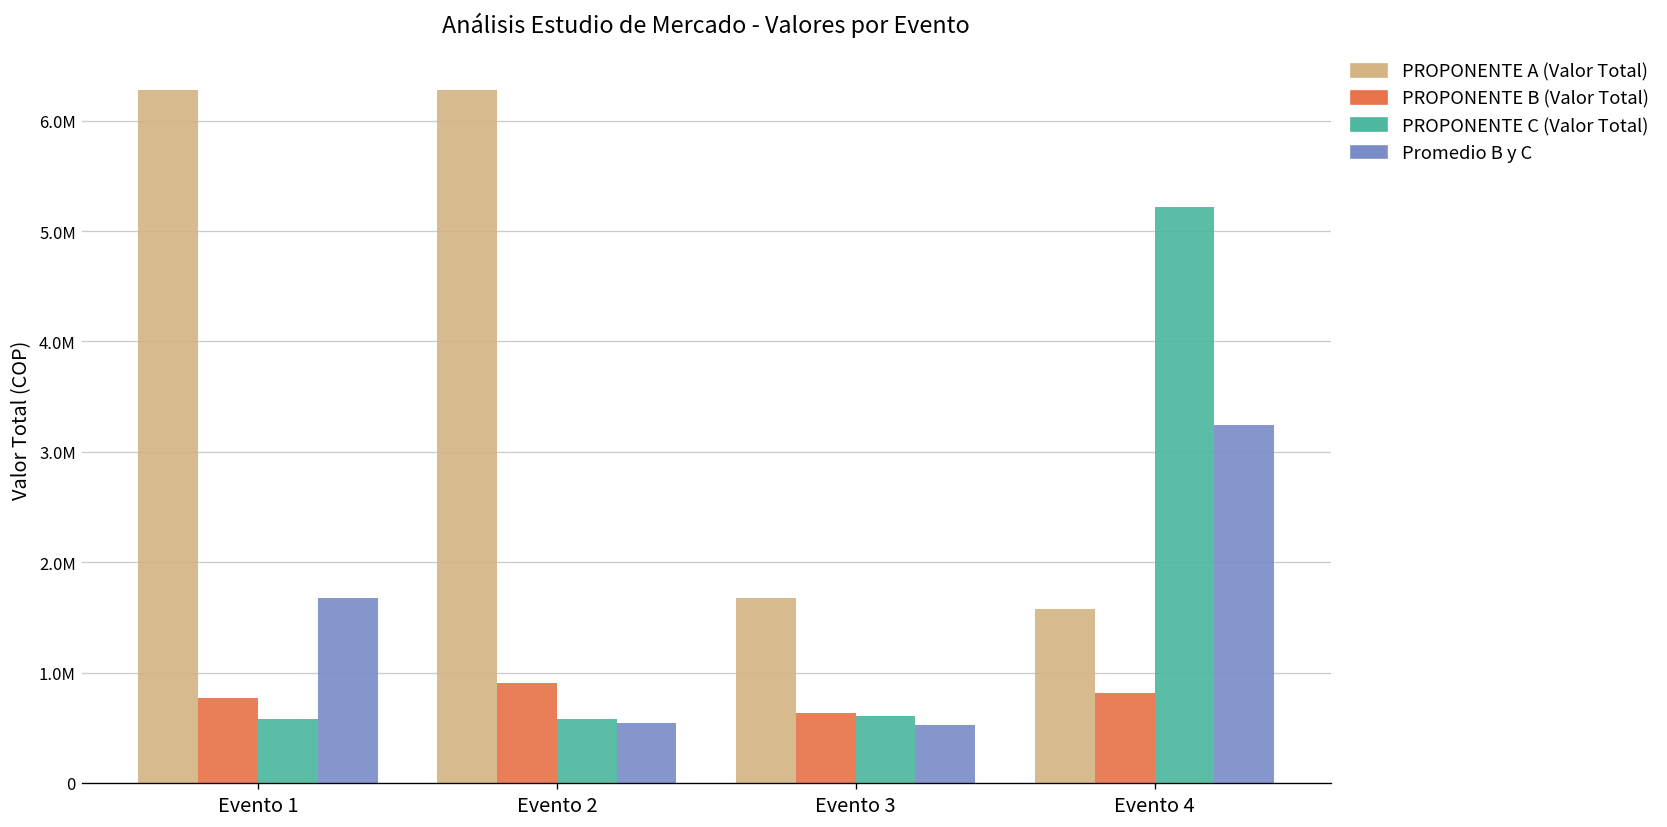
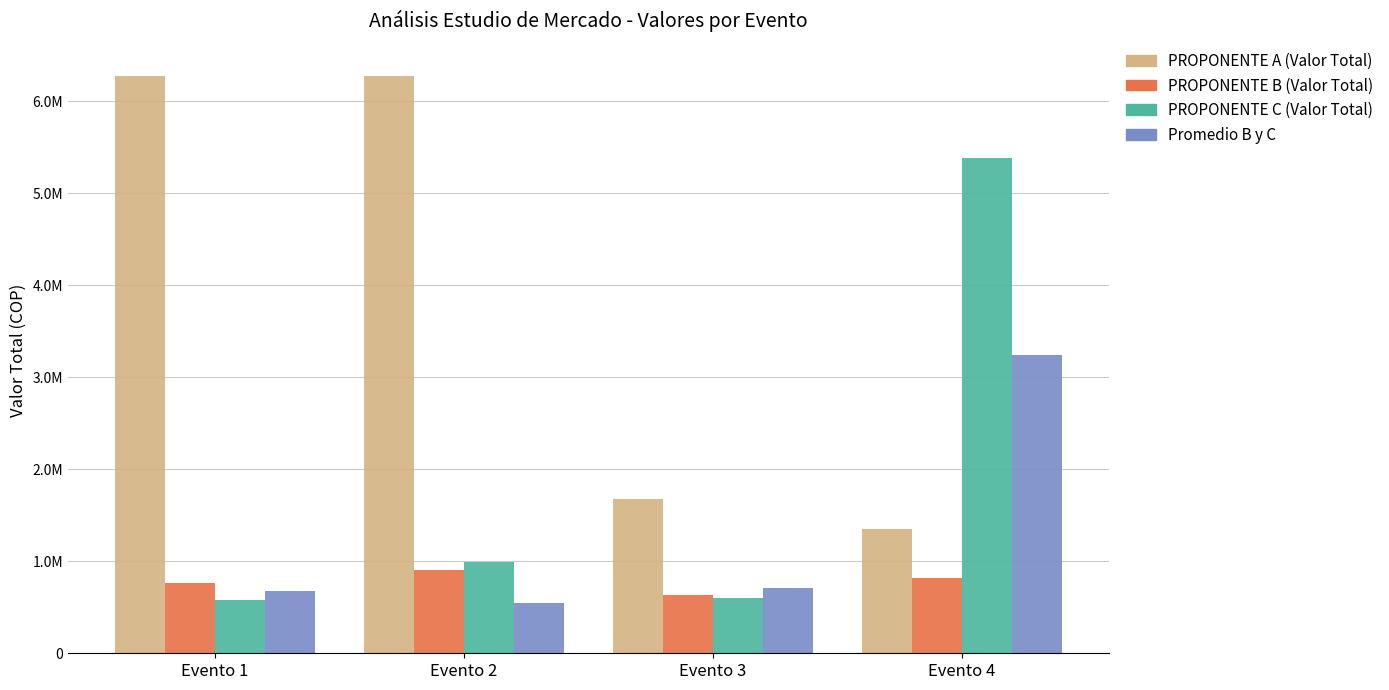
  {
    "PROPONENTE A (Valor Total)": {
      "Evento 1": 6300000,
      "Evento 2": 6300000,
      "Evento 3": 1700000,
-     "Evento 4": 1600000
+     "Evento 4": 1300000
    },
    "PROPONENTE B (Valor Total)": {
      "Evento 1": 800000,
      "Evento 2": 900000,
      "Evento 3": 600000,
      "Evento 4": 800000
    },
    "PROPONENTE C (Valor Total)": {
      "Evento 1": 600000,
-     "Evento 2": 600000,
+     "Evento 2": 1000000,
      "Evento 3": 600000,
-     "Evento 4": 5200000
+     "Evento 4": 5400000
    },
    "Promedio B y C": {
-     "Evento 1": 1700000,
+     "Evento 1": 700000,
      "Evento 2": 500000,
-     "Evento 3": 500000,
+     "Evento 3": 700000,
      "Evento 4": 3200000
    }
  }
